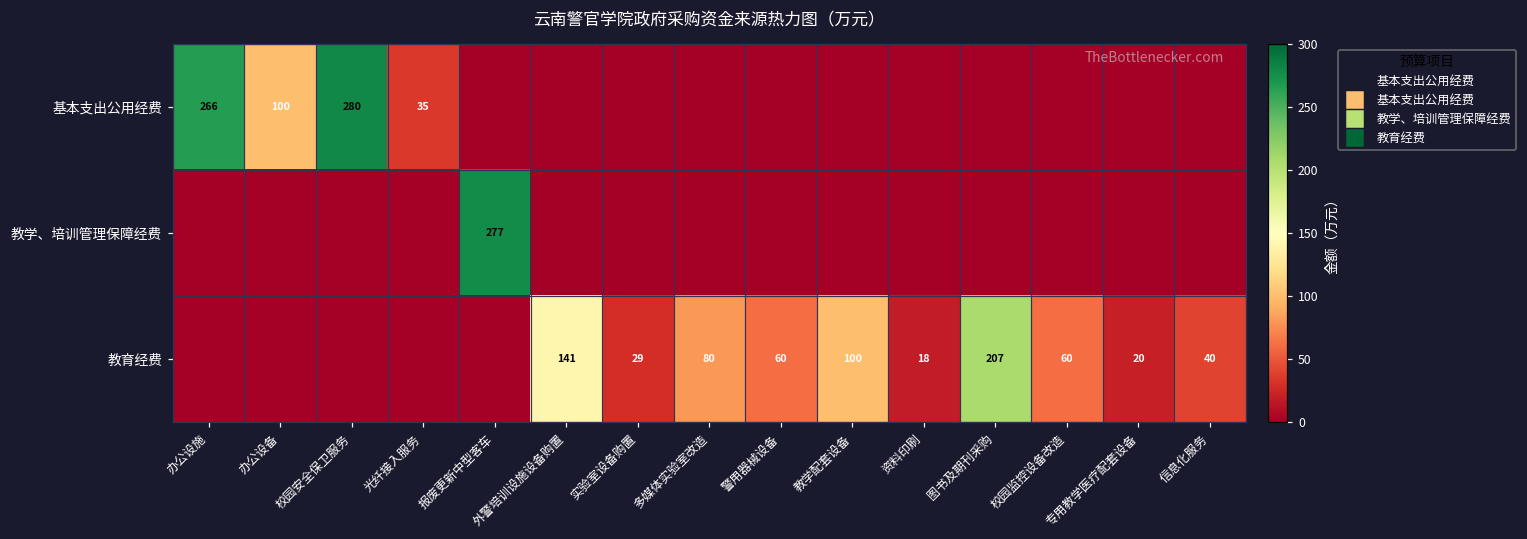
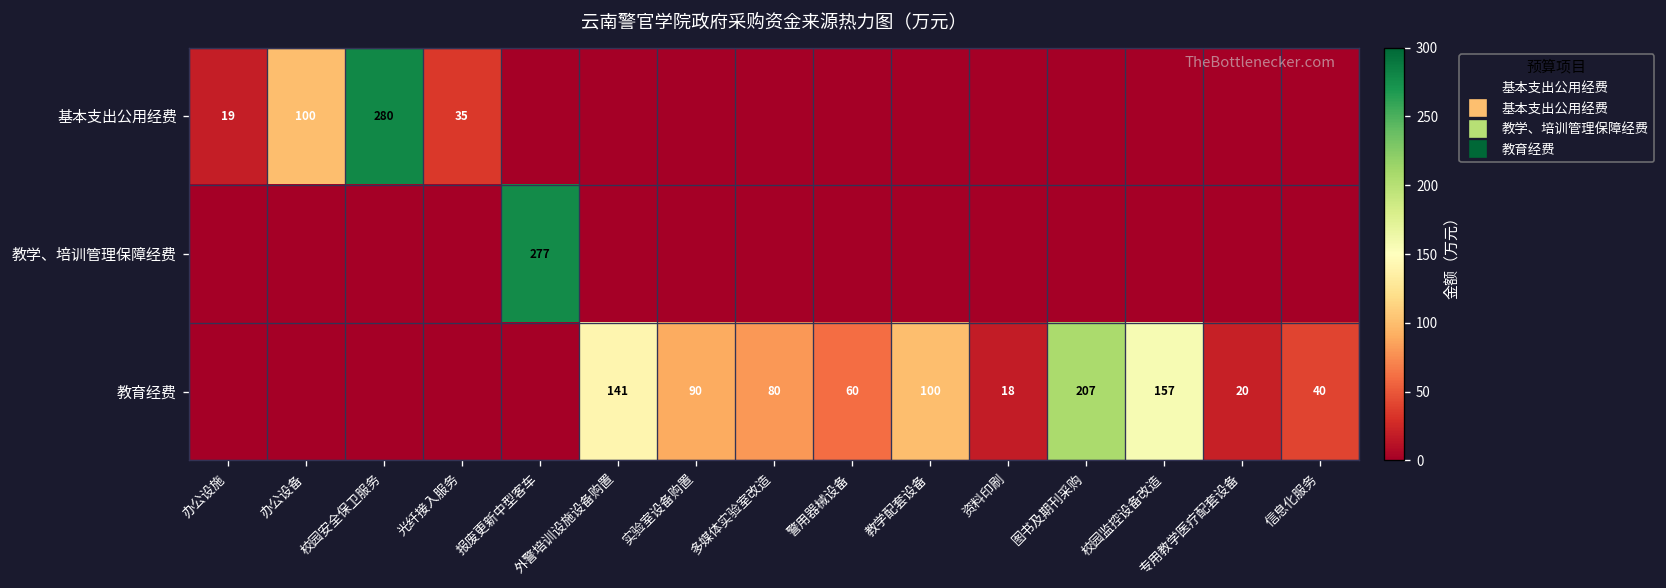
  {
    "基本支出公用经费": {
-     "办公设施": 266
+     "办公设施": 19
    },
    "教育经费": {
-     "实验室设备购置": 29,
-     "校园监控设备改造": 60
+     "实验室设备购置": 90,
+     "校园监控设备改造": 157
    }
  }
